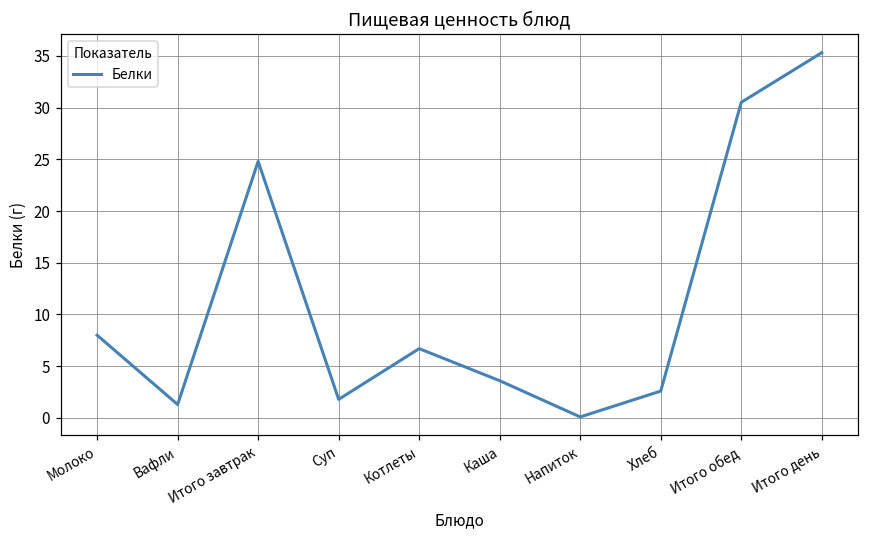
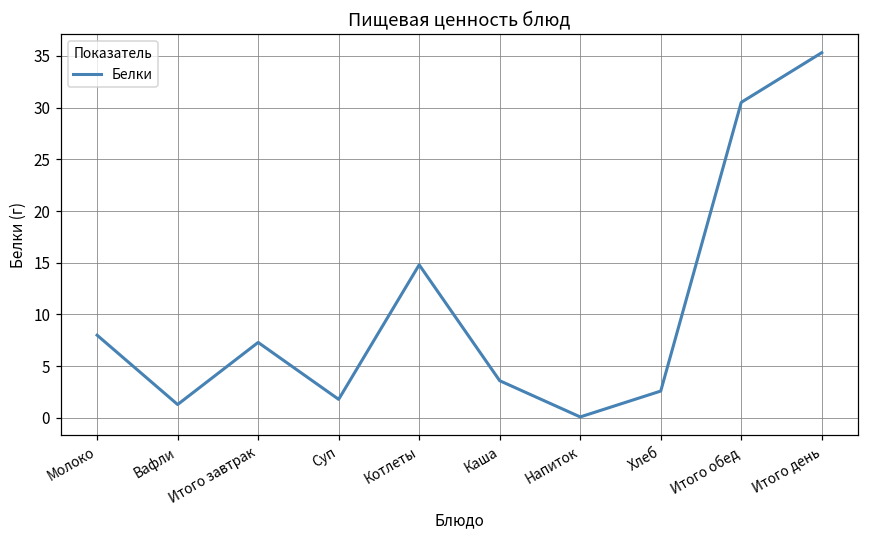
  {
    "Молоко": 8,
    "Вафли": 1,
-   "Итого завтрак": 25,
+   "Итого завтрак": 7,
    "Суп": 2,
-   "Котлеты": 7,
+   "Котлеты": 15,
    "Каша": 4,
    "Напиток": 0,
    "Хлеб": 3,
    "Итого обед": 31,
    "Итого день": 35
  }
